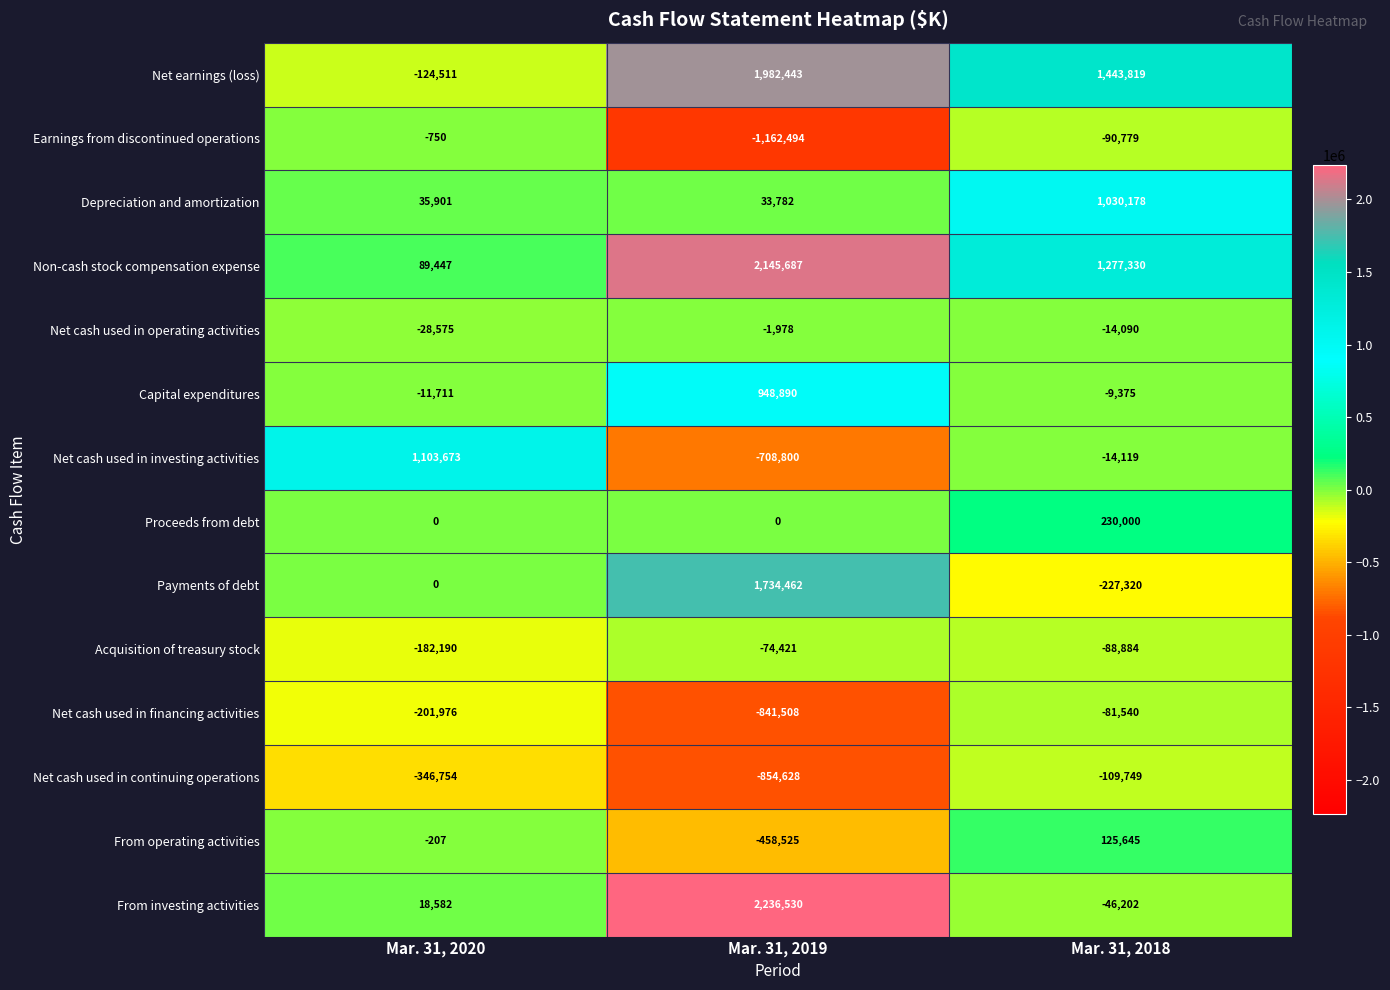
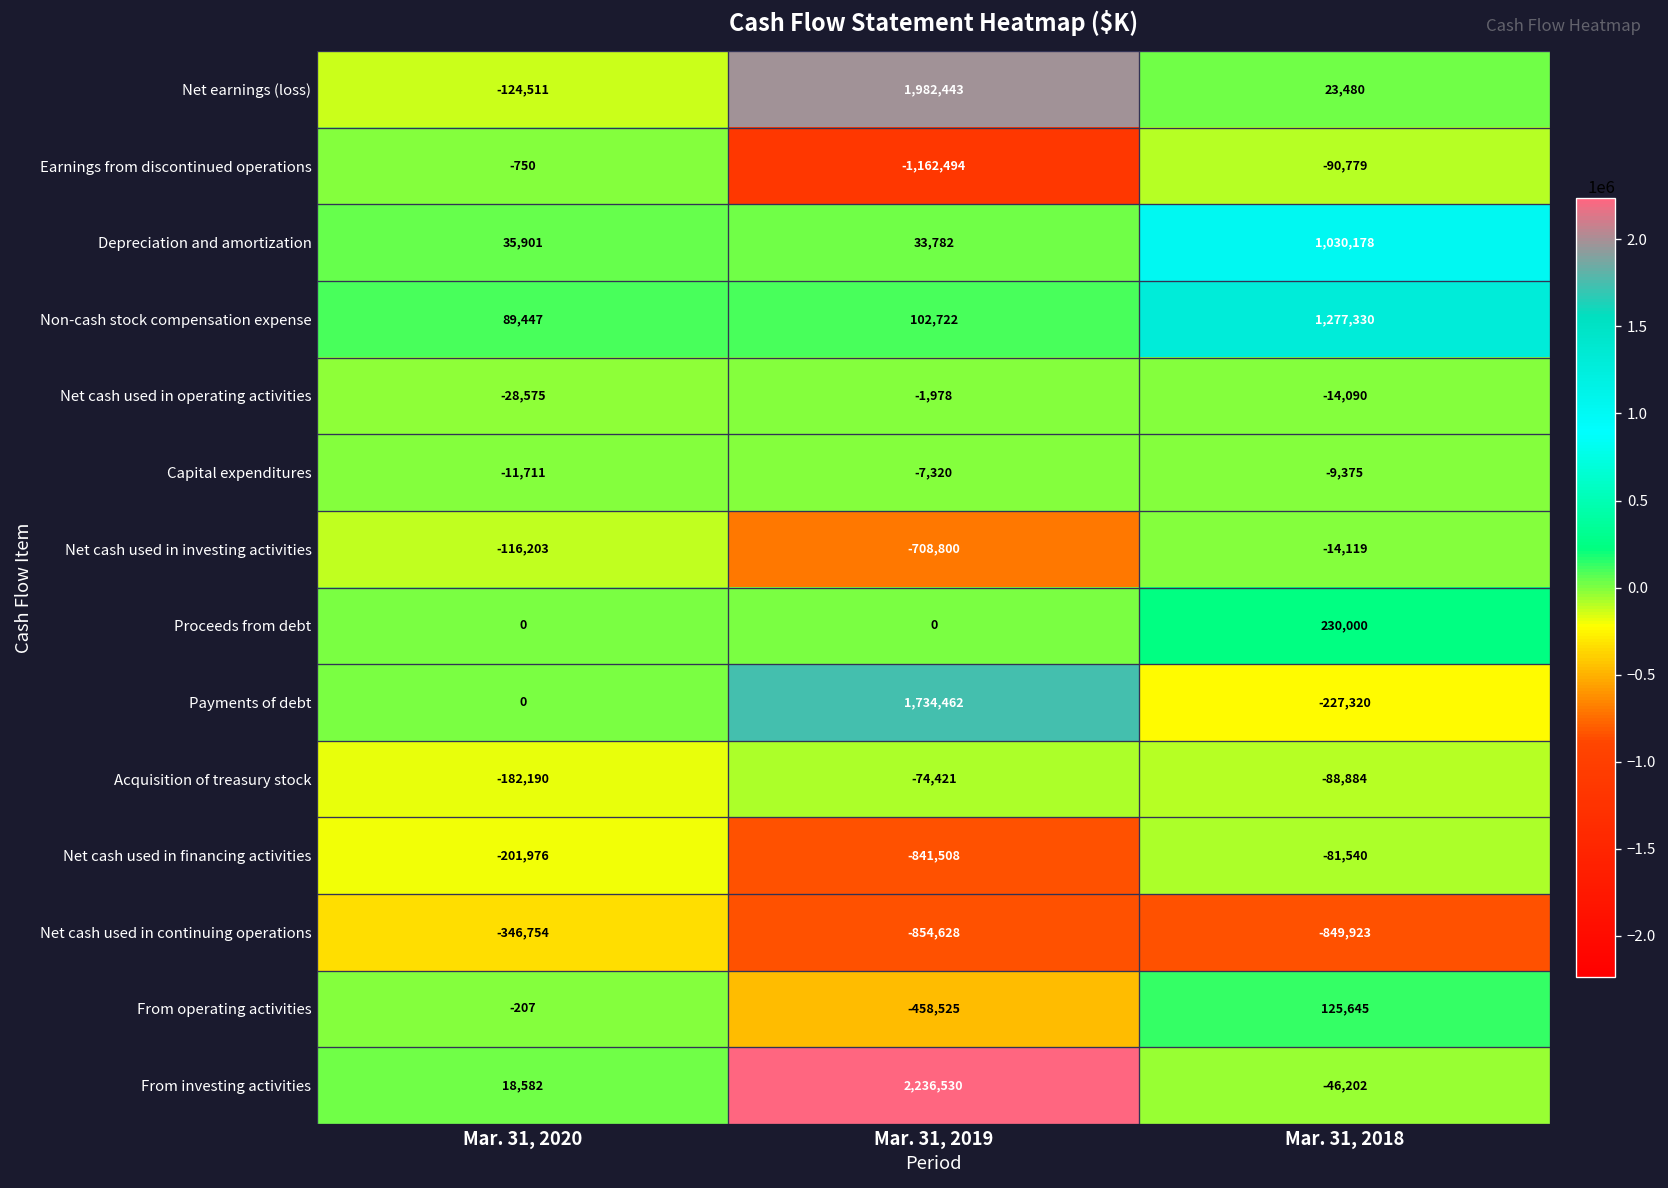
  {
    "Net earnings (loss)": {
      "Mar. 31, 2020": "-124,511",
      "Mar. 31, 2019": "1,982,443",
-     "Mar. 31, 2018": "1,443,819"
+     "Mar. 31, 2018": "23,480"
    },
    "Earnings from discontinued operations": {
      "Mar. 31, 2020": "-750",
      "Mar. 31, 2019": "-1,162,494",
      "Mar. 31, 2018": "-90,779"
    },
    "Depreciation and amortization": {
      "Mar. 31, 2020": "35,901",
      "Mar. 31, 2019": "33,782",
      "Mar. 31, 2018": "1,030,178"
    },
    "Non-cash stock compensation expense": {
      "Mar. 31, 2020": "89,447",
-     "Mar. 31, 2019": "2,145,687",
+     "Mar. 31, 2019": "102,722",
      "Mar. 31, 2018": "1,277,330"
    },
    "Net cash used in operating activities": {
      "Mar. 31, 2020": "-28,575",
      "Mar. 31, 2019": "-1,978",
      "Mar. 31, 2018": "-14,090"
    },
    "Capital expenditures": {
      "Mar. 31, 2020": "-11,711",
-     "Mar. 31, 2019": "948,890",
+     "Mar. 31, 2019": "-7,320",
      "Mar. 31, 2018": "-9,375"
    },
    "Net cash used in investing activities": {
-     "Mar. 31, 2020": "1,103,673",
+     "Mar. 31, 2020": "-116,203",
      "Mar. 31, 2019": "-708,800",
      "Mar. 31, 2018": "-14,119"
    },
    "Proceeds from debt": {
      "Mar. 31, 2020": "0",
      "Mar. 31, 2019": "0",
      "Mar. 31, 2018": "230,000"
    },
    "Payments of debt": {
      "Mar. 31, 2020": "0",
      "Mar. 31, 2019": "1,734,462",
      "Mar. 31, 2018": "-227,320"
    },
    "Acquisition of treasury stock": {
      "Mar. 31, 2020": "-182,190",
      "Mar. 31, 2019": "-74,421",
      "Mar. 31, 2018": "-88,884"
    },
    "Net cash used in financing activities": {
      "Mar. 31, 2020": "-201,976",
      "Mar. 31, 2019": "-841,508",
      "Mar. 31, 2018": "-81,540"
    },
    "Net cash used in continuing operations": {
      "Mar. 31, 2020": "-346,754",
      "Mar. 31, 2019": "-854,628",
-     "Mar. 31, 2018": "-109,749"
+     "Mar. 31, 2018": "-849,923"
    },
    "From operating activities": {
      "Mar. 31, 2020": "-207",
      "Mar. 31, 2019": "-458,525",
      "Mar. 31, 2018": "125,645"
    },
    "From investing activities": {
      "Mar. 31, 2020": "18,582",
      "Mar. 31, 2019": "2,236,530",
      "Mar. 31, 2018": "-46,202"
    }
  }
